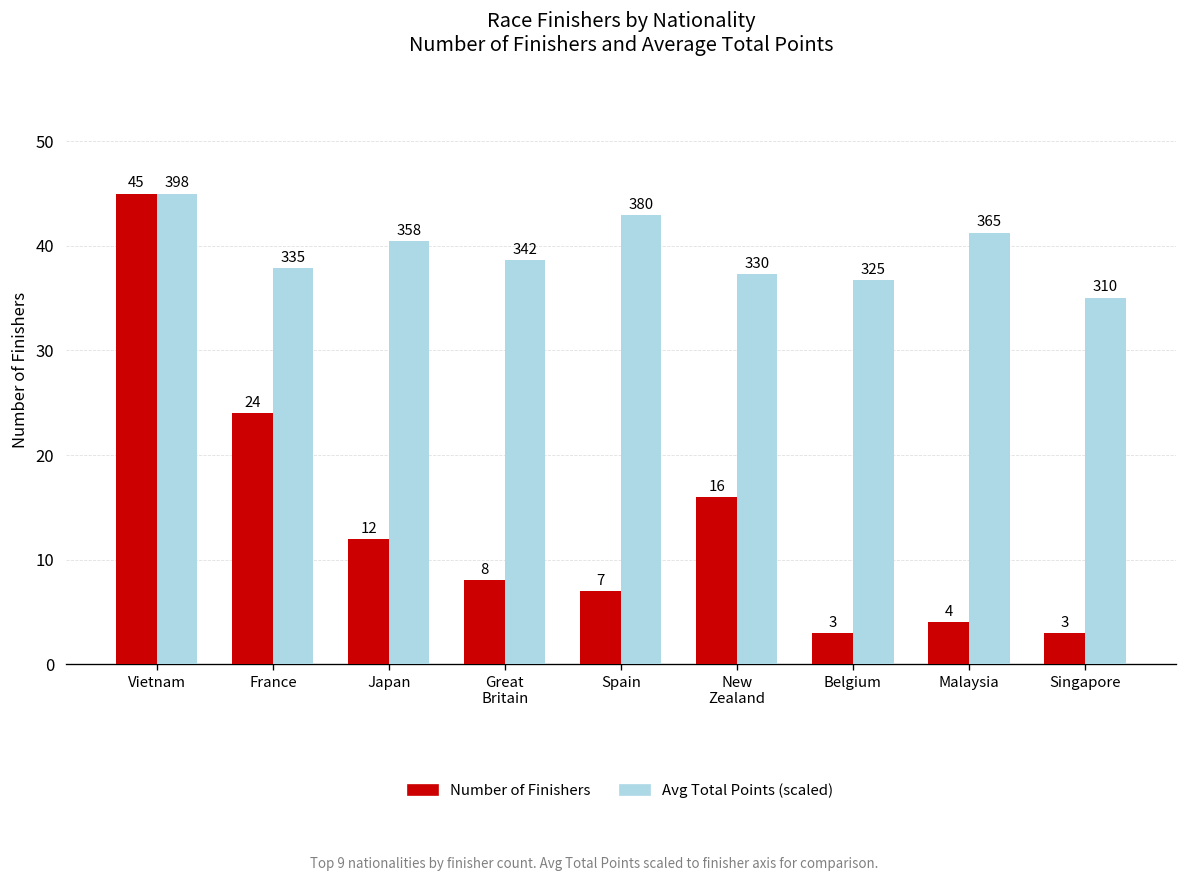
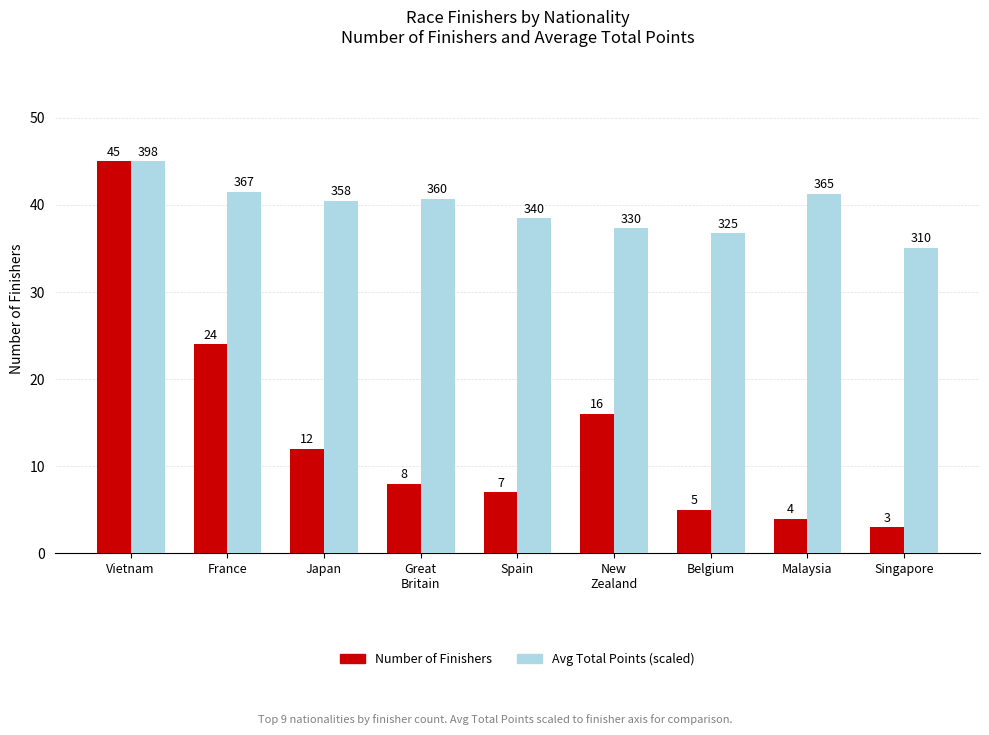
  {
    "Number of Finishers": {
      "Vietnam": 45,
      "France": 24,
      "Japan": 12,
      "Great Britain": 8,
      "Spain": 7,
      "New Zealand": 16,
-     "Belgium": 3,
+     "Belgium": 5,
      "Malaysia": 4,
      "Singapore": 3
    },
    "Avg Total Points (scaled)": {
-     "France": 335,
-     "Great Britain": 342,
-     "Spain": 380
+     "France": 367,
+     "Great Britain": 360,
+     "Spain": 340
    }
  }
